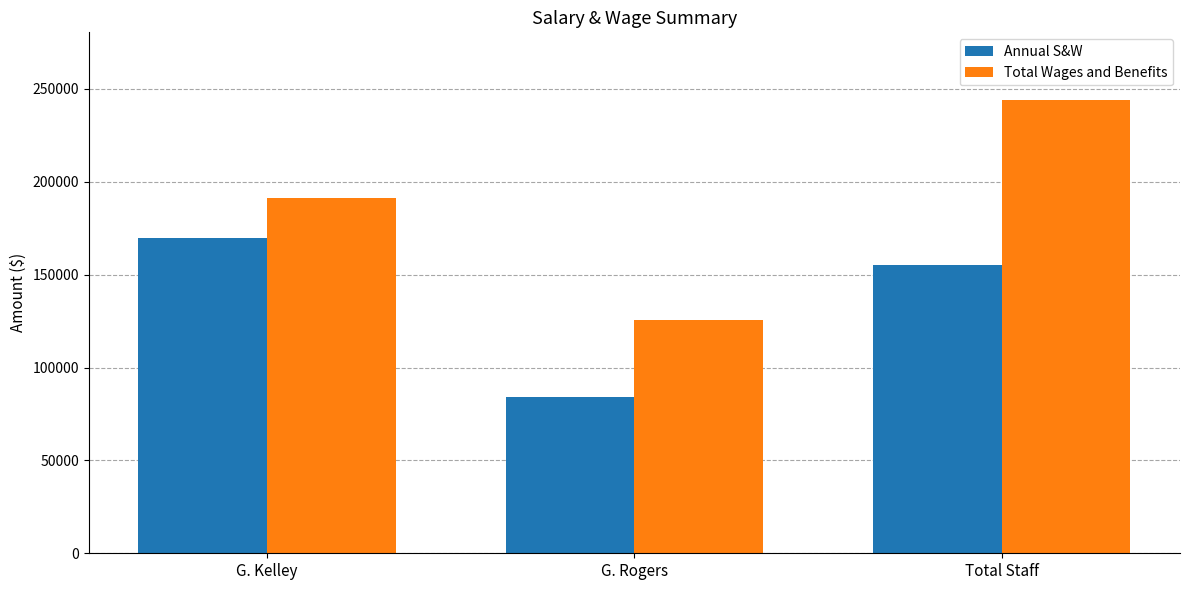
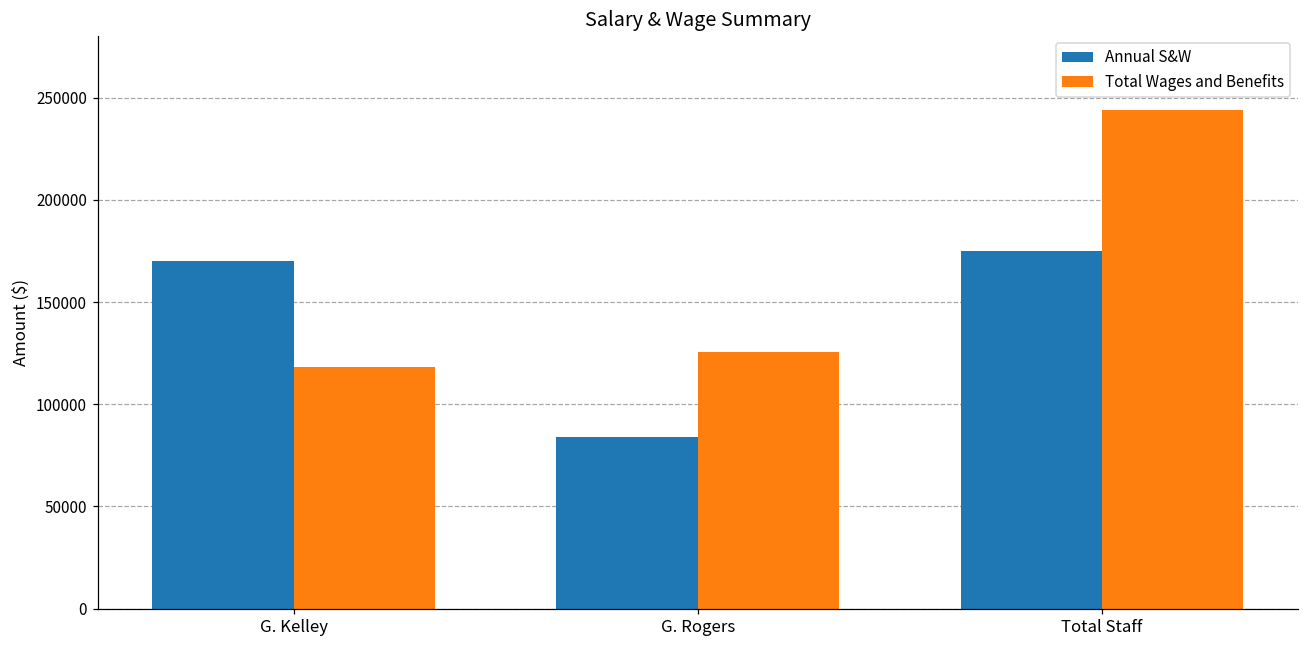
  {
    "Annual S&W": {
      "G. Kelley": 170000,
      "G. Rogers": 84000,
-     "Total Staff": 155000
+     "Total Staff": 175000
    },
    "Total Wages and Benefits": {
-     "G. Kelley": 191000,
+     "G. Kelley": 118000,
      "G. Rogers": 125000,
      "Total Staff": 244000
    }
  }
